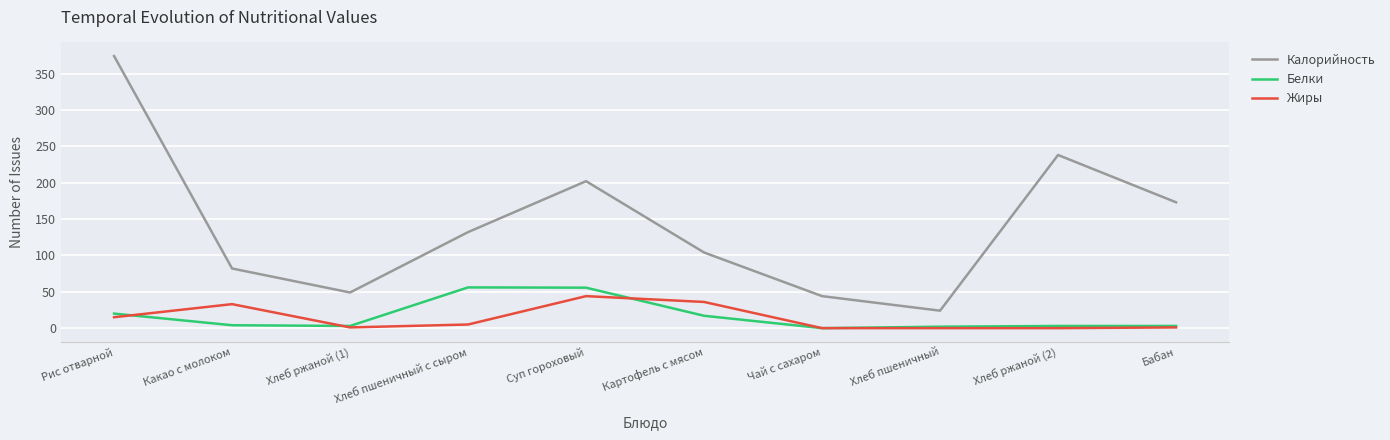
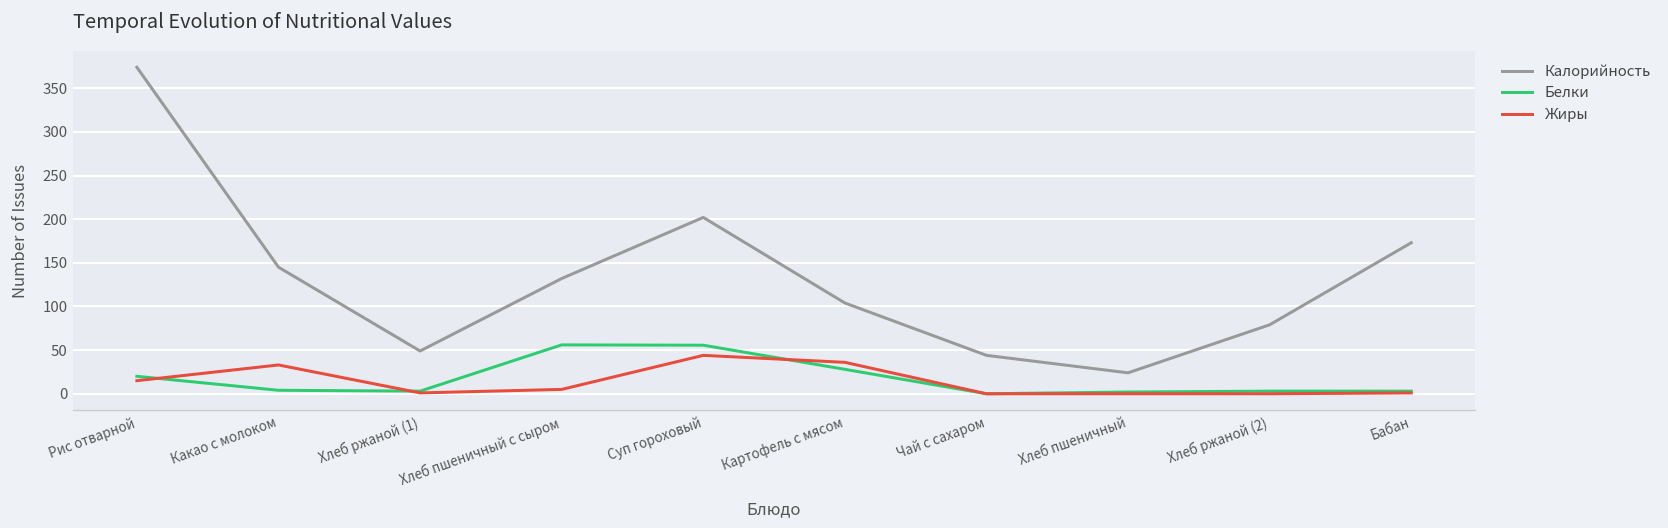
  {
    "Калорийность": {
      "Рис отварной": 370,
-     "Какао с молоком": 80,
+     "Какао с молоком": 150,
      "Хлеб ржаной (1)": 50,
      "Хлеб пшеничный с сыром": 130,
      "Суп гороховый": 200,
      "Картофель с мясом": 100,
      "Чай с сахаром": 40,
      "Хлеб пшеничный": 20,
-     "Хлеб ржаной (2)": 240,
+     "Хлеб ржаной (2)": 80,
      "Бабан": 170
    },
    "Белки": {
      "Рис отварной": 20,
      "Какао с молоком": 0,
      "Хлеб пшеничный с сыром": 60,
      "Суп гороховый": 60,
-     "Картофель с мясом": 20
+     "Картофель с мясом": 30
    },
    "Жиры": {
      "Рис отварной": 20,
      "Какао с молоком": 30,
      "Хлеб пшеничный с сыром": 10,
      "Суп гороховый": 40,
      "Картофель с мясом": 40
    }
  }
